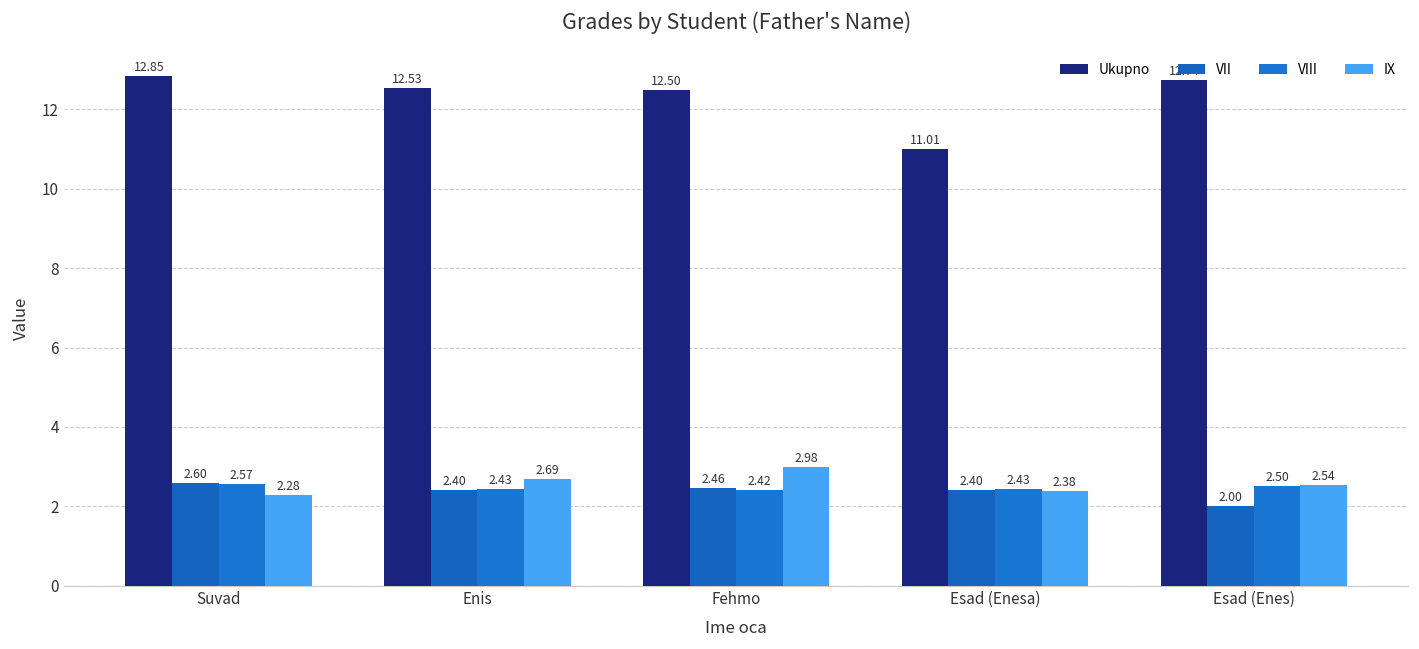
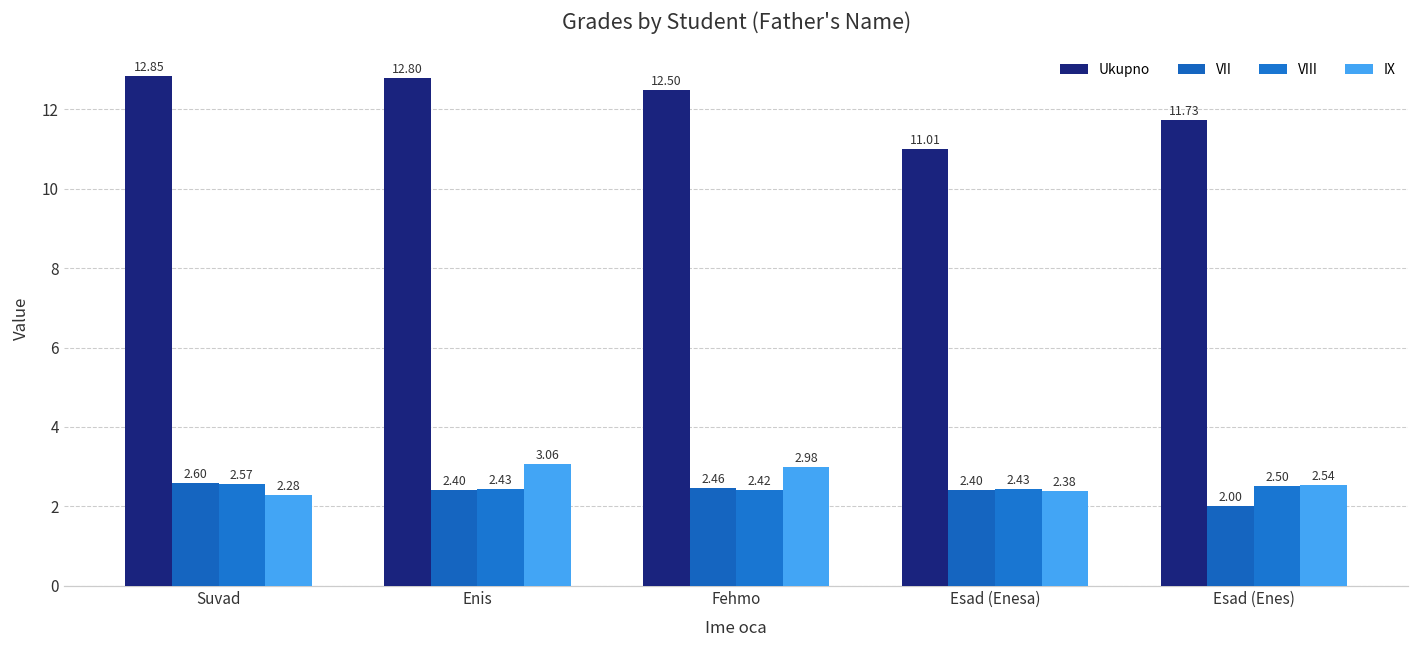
  {
    "Ukupno": {
      "Suvad": 12.85,
-     "Enis": 12.53,
+     "Enis": 12.80,
      "Fehmo": 12.50,
      "Esad (Enesa)": 11.01,
-     "Esad (Enes)": 12.74
+     "Esad (Enes)": 11.73
    },
    "IX": {
      "Suvad": 2.28,
-     "Enis": 2.69,
+     "Enis": 3.06,
      "Fehmo": 2.98,
      "Esad (Enesa)": 2.38,
      "Esad (Enes)": 2.54
    }
  }
